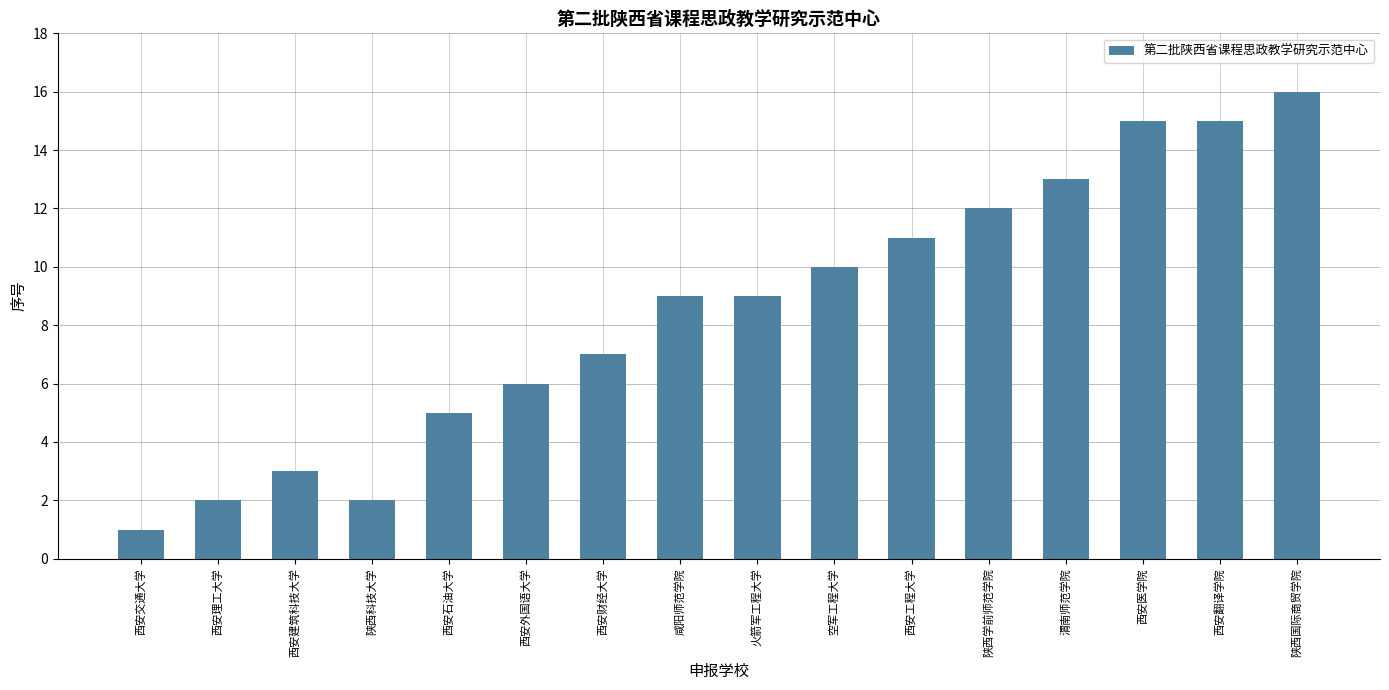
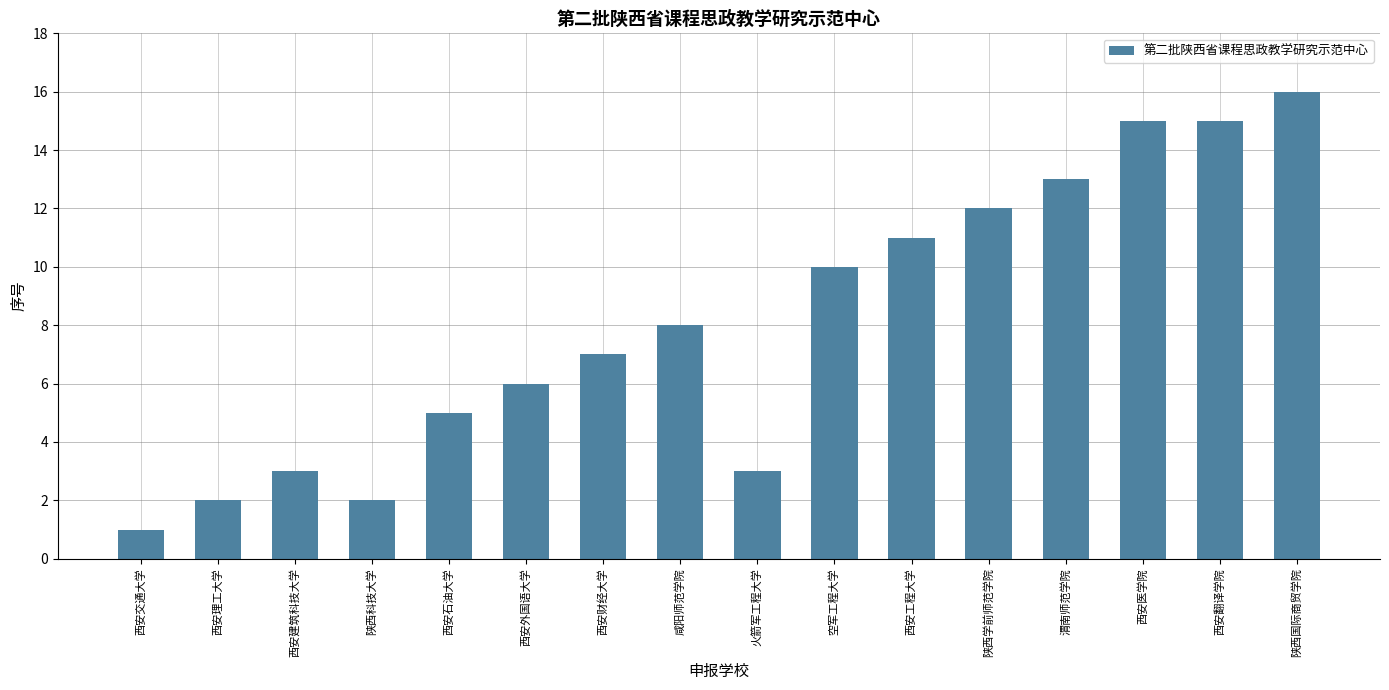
  {
    "西安交通大学": 1,
    "西安理工大学": 2,
    "西安建筑科技大学": 3,
    "陕西科技大学": 2,
    "西安石油大学": 5,
    "西安外国语大学": 6,
    "西安财经大学": 7,
-   "咸阳师范学院": 9,
-   "火箭军工程大学": 9,
+   "咸阳师范学院": 8,
+   "火箭军工程大学": 3,
    "空军工程大学": 10,
    "西安工程大学": 11,
    "陕西学前师范学院": 12,
    "渭南师范学院": 13,
    "西安医学院": 15,
    "西安翻译学院": 15,
    "陕西国际商贸学院": 16
  }
